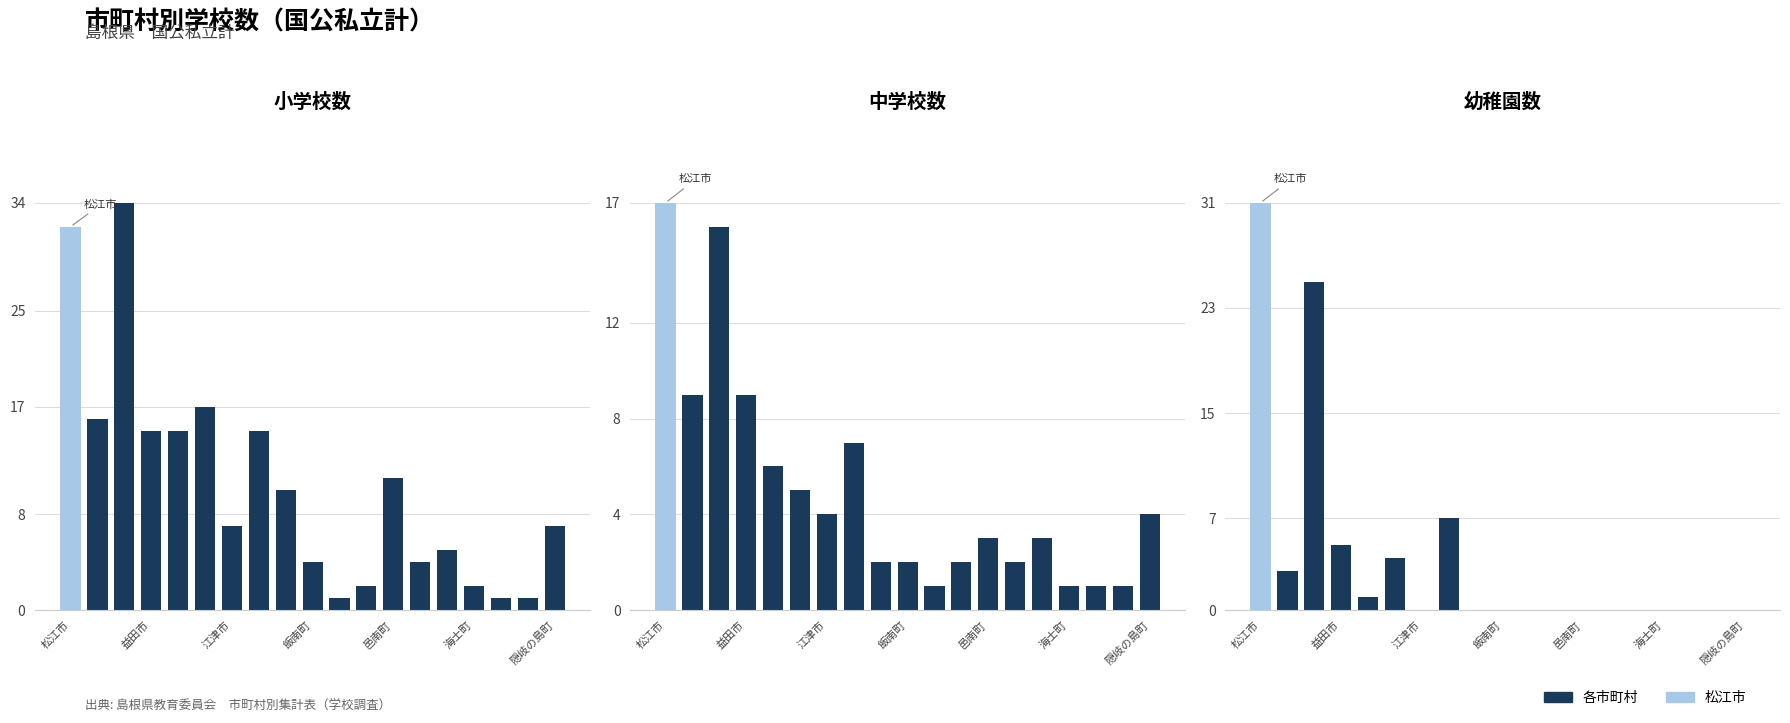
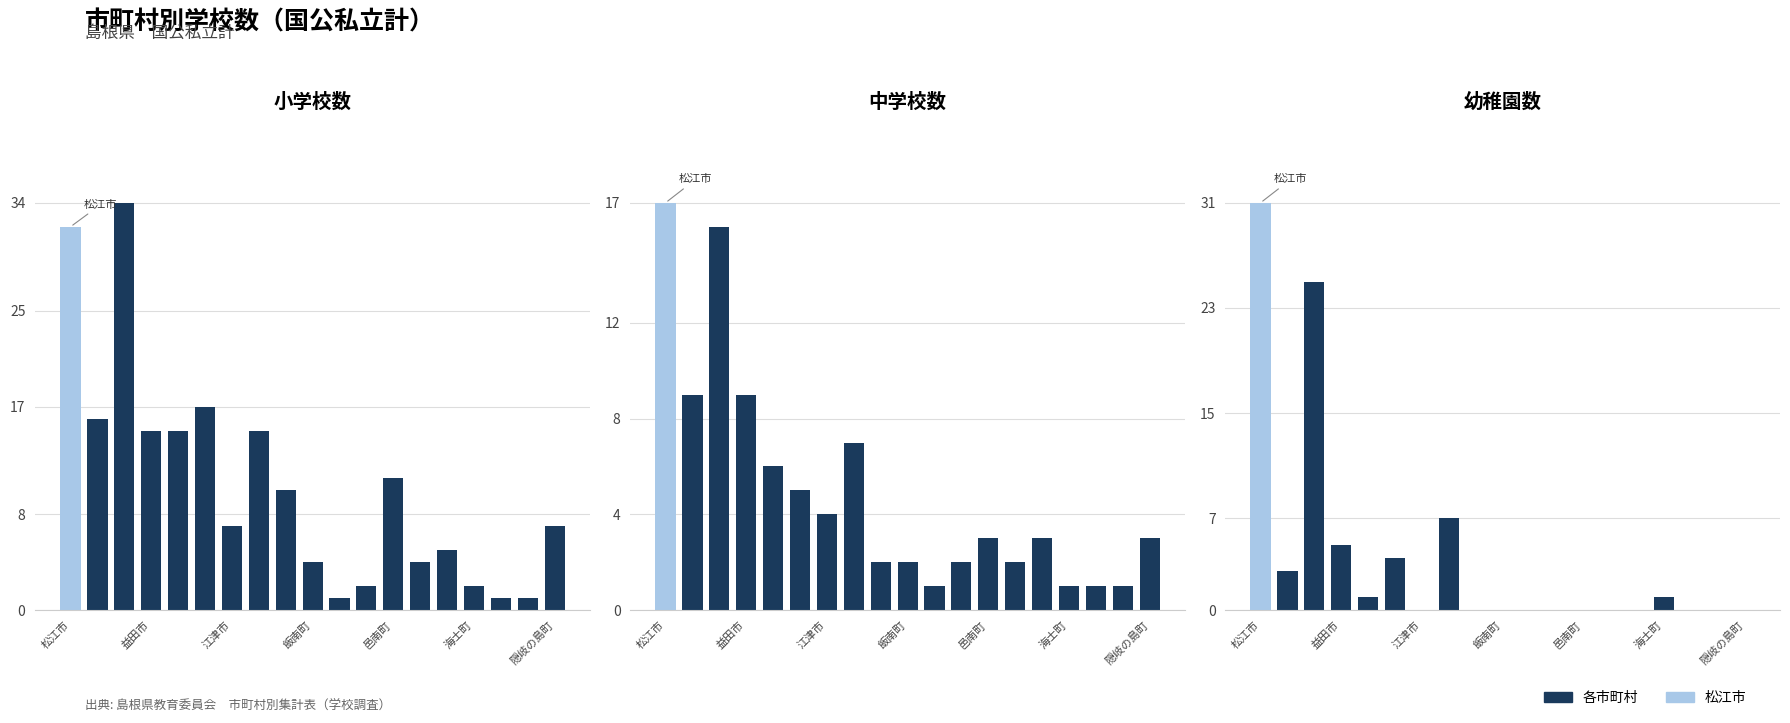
  {
    "小学校数": {
      "松江市": 32.0,
      "益田市": 15.0,
      "江津市": 7.0,
      "飯南町": 4.0,
      "邑南町": 11.0,
      "海士町": 2.0,
      "隠岐の島町": 7.0
    },
    "中学校数": {
      "松江市": 17,
      "益田市": 9,
      "江津市": 4,
      "飯南町": 2,
      "邑南町": 3,
      "海士町": 1,
-     "隠岐の島町": 4
+     "隠岐の島町": 3
    },
    "幼稚園数": {
      "松江市": 31,
      "益田市": 5,
      "江津市": 0,
      "飯南町": 0,
      "邑南町": 0,
-     "海士町": 0,
+     "海士町": 1,
      "隠岐の島町": 0
    }
  }
